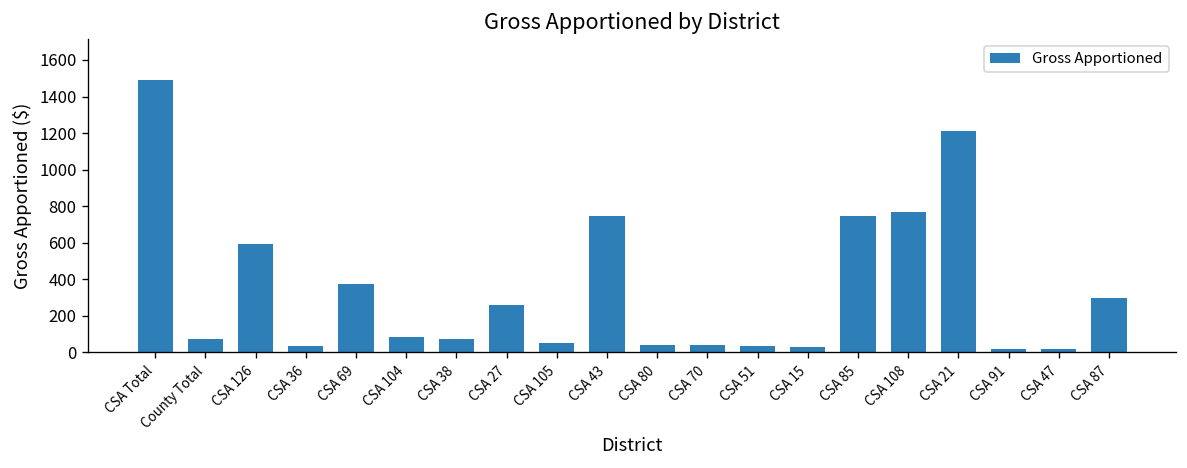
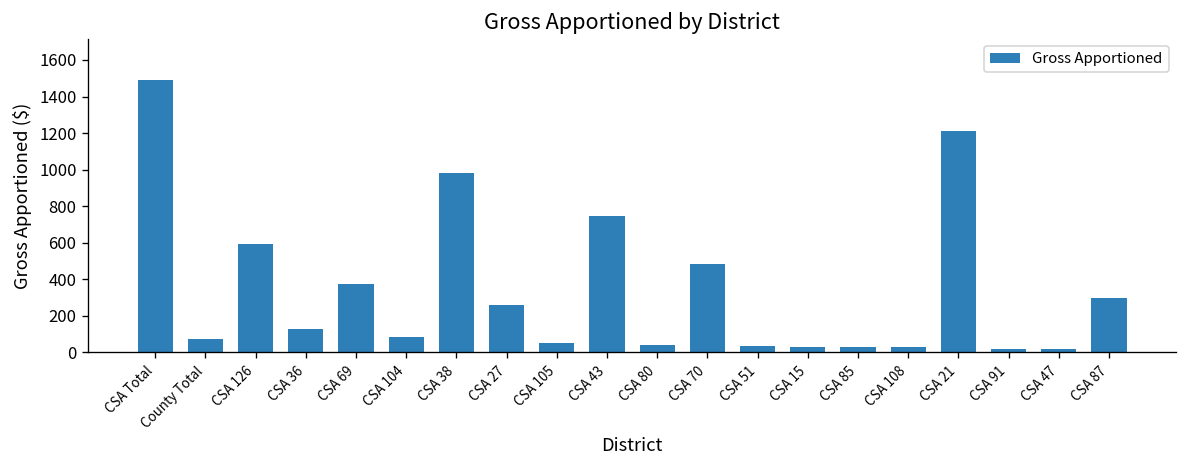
  {
    "CSA Total": 1490,
    "County Total": 70,
    "CSA 126": 590,
-   "CSA 36": 40,
+   "CSA 36": 130,
    "CSA 69": 380,
    "CSA 104": 80,
-   "CSA 38": 70,
+   "CSA 38": 980,
    "CSA 27": 260,
    "CSA 105": 50,
    "CSA 43": 740,
    "CSA 80": 40,
-   "CSA 70": 40,
+   "CSA 70": 480,
    "CSA 51": 30,
    "CSA 15": 30,
-   "CSA 85": 750,
-   "CSA 108": 770,
+   "CSA 85": 30,
+   "CSA 108": 30,
    "CSA 21": 1210,
    "CSA 91": 20,
    "CSA 87": 300
  }
